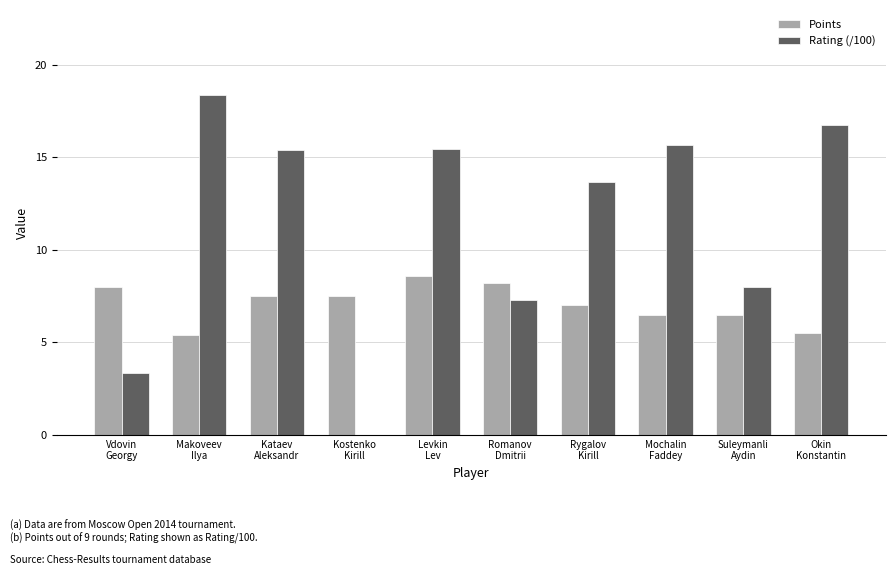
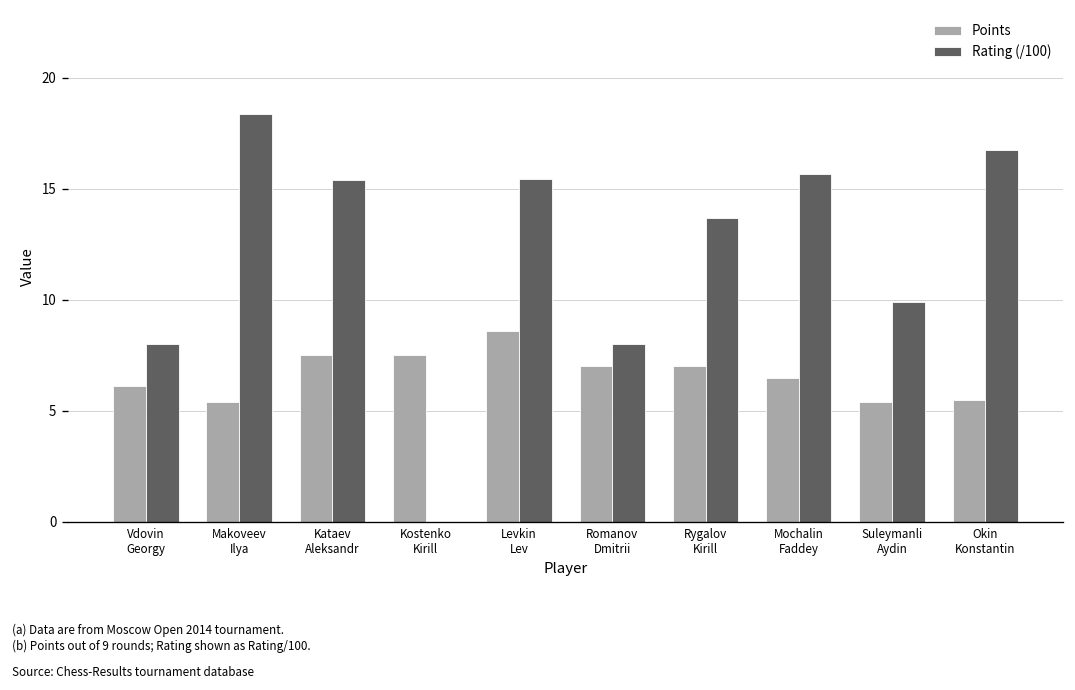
  {
    "Points": {
-     "Vdovin Georgy": 8.0,
+     "Vdovin Georgy": 6.1,
      "Makoveev Ilya": 5.4,
      "Kataev Aleksandr": 7.5,
      "Kostenko Kirill": 7.5,
      "Levkin Lev": 8.6,
-     "Romanov Dmitrii": 8.2,
+     "Romanov Dmitrii": 7.0,
      "Rygalov Kirill": 7.0,
      "Mochalin Faddey": 6.5,
-     "Suleymanli Aydin": 6.5,
+     "Suleymanli Aydin": 5.4,
      "Okin Konstantin": 5.5
    },
    "Rating (/100)": {
-     "Vdovin Georgy": 3.4,
+     "Vdovin Georgy": 8.0,
      "Makoveev Ilya": 18.4,
      "Kataev Aleksandr": 15.4,
      "Kostenko Kirill": 0.0,
      "Levkin Lev": 15.4,
-     "Romanov Dmitrii": 7.3,
+     "Romanov Dmitrii": 8.0,
      "Rygalov Kirill": 13.7,
      "Mochalin Faddey": 15.7,
-     "Suleymanli Aydin": 8.0,
+     "Suleymanli Aydin": 9.9,
      "Okin Konstantin": 16.7
    }
  }
